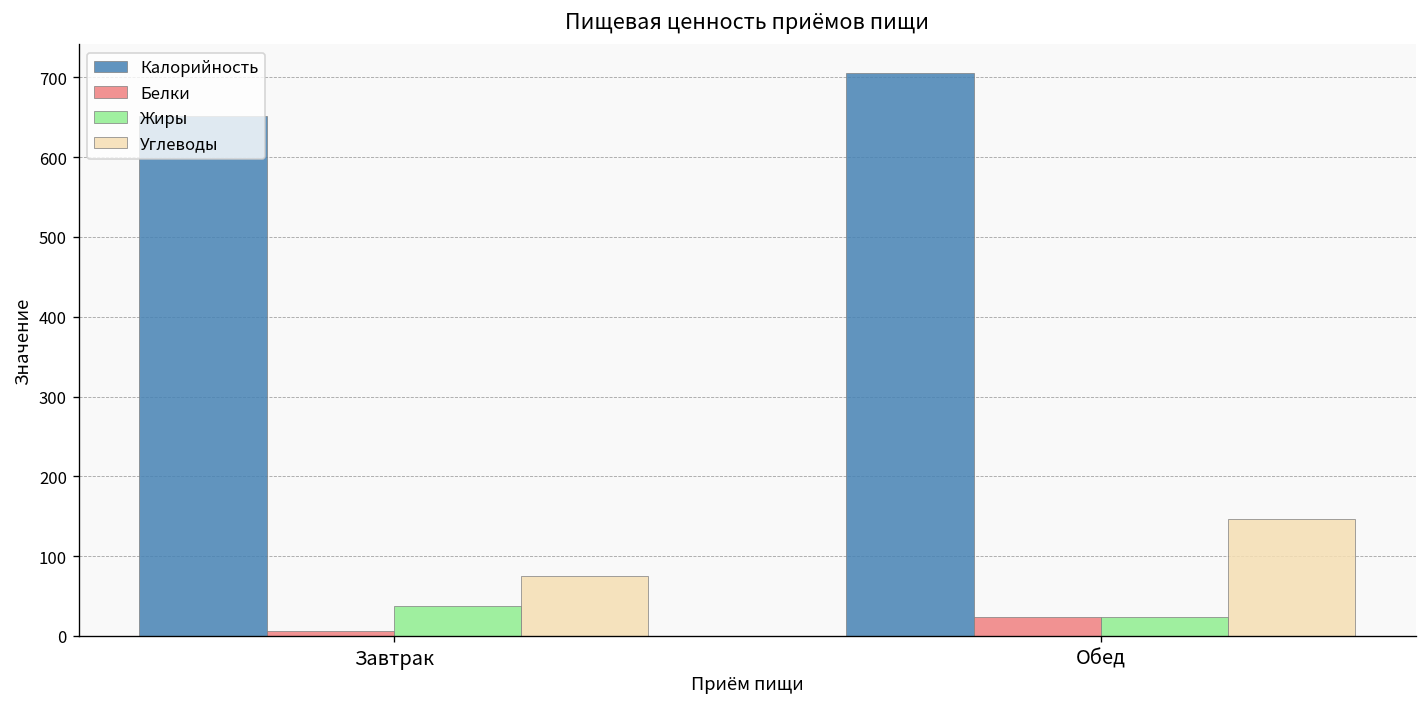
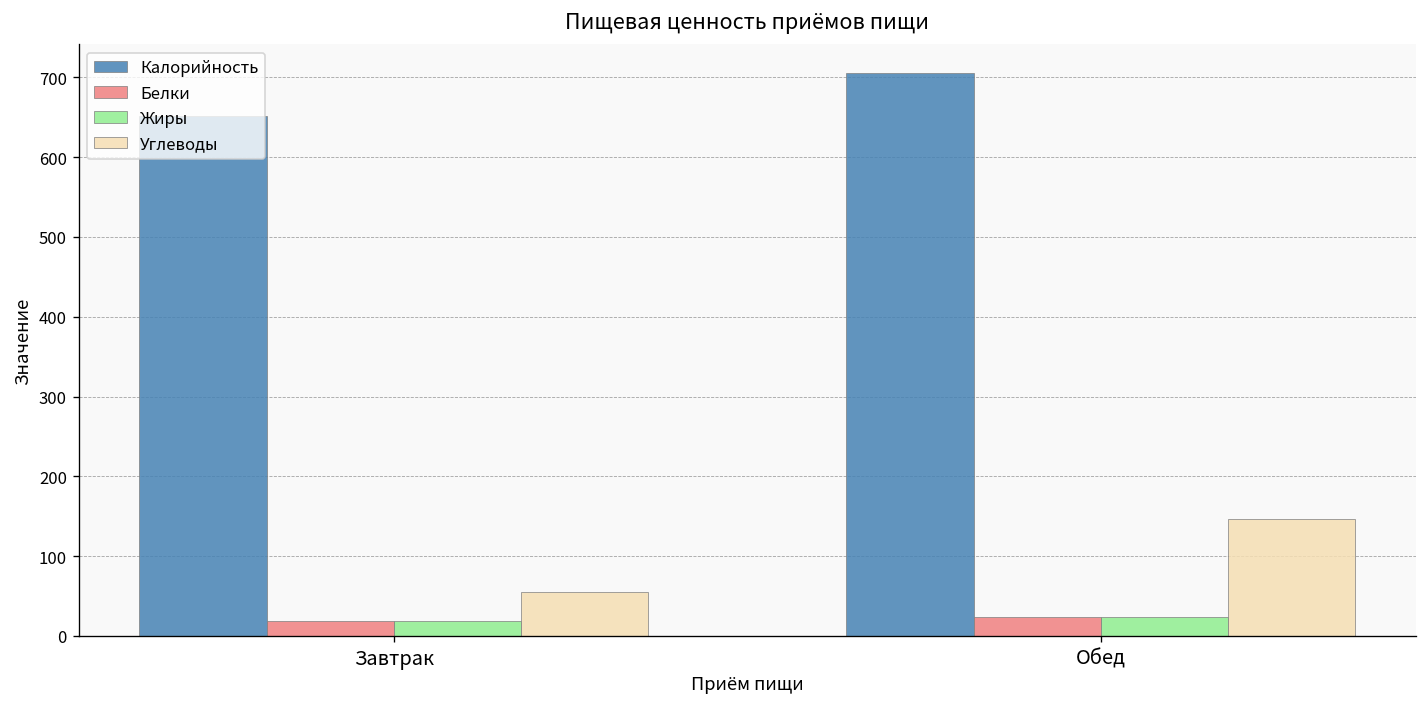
  {
    "Калорийность": {
      "Обед": 710
    },
    "Белки": {
-     "Завтрак": 10,
+     "Завтрак": 20,
      "Обед": 20
    },
    "Жиры": {
-     "Завтрак": 40,
+     "Завтрак": 20,
      "Обед": 20
    },
    "Углеводы": {
-     "Завтрак": 80,
+     "Завтрак": 60,
      "Обед": 150
    }
  }
